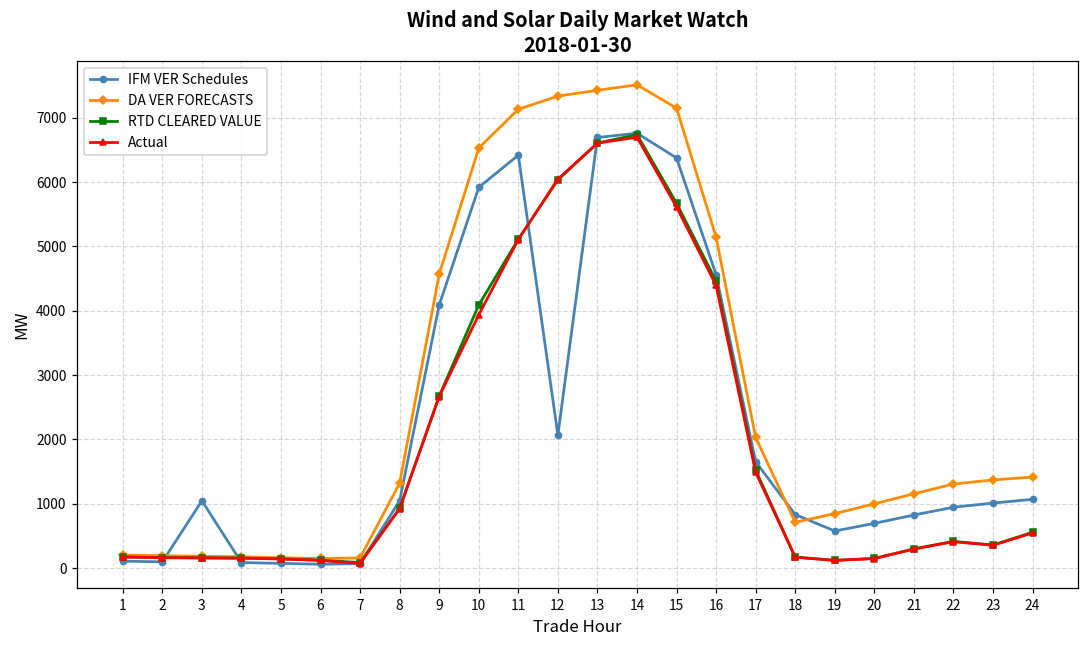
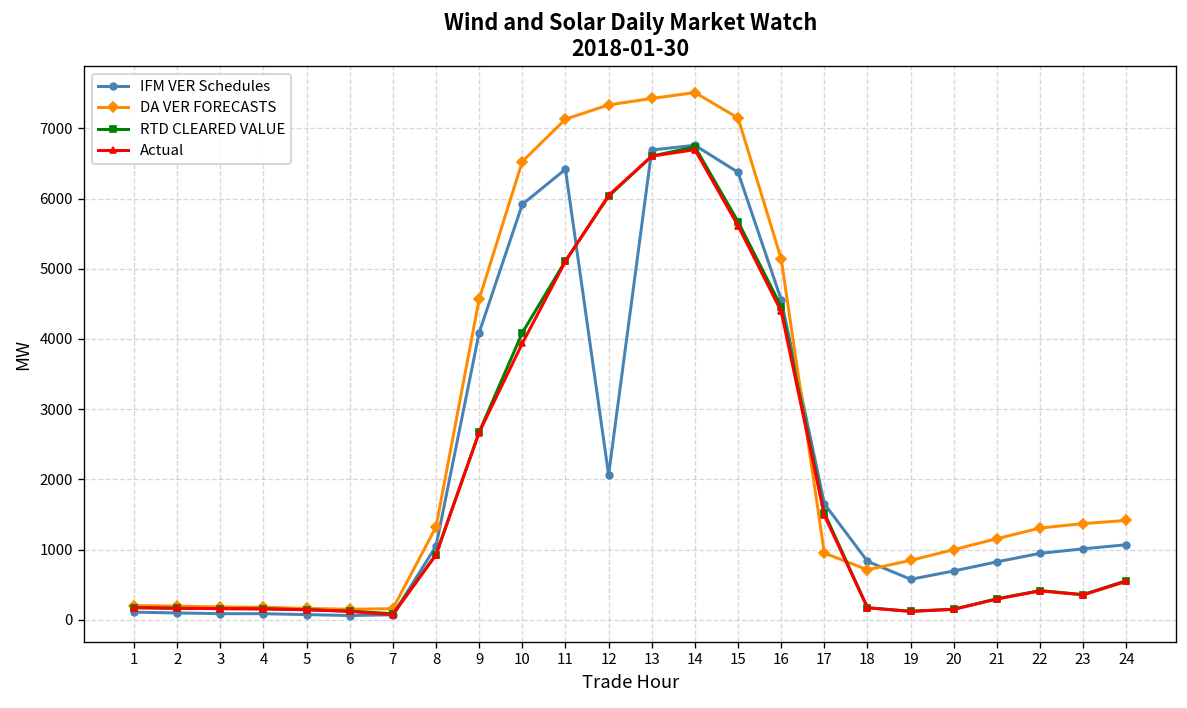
  {
    "IFM VER Schedules": {
      "1": 100,
      "2": 100,
-     "3": 1000,
+     "3": 100,
      "4": 100,
      "5": 100,
      "6": 100,
      "8": 1000,
      "9": 4100,
      "10": 5900,
      "11": 6400,
      "12": 2100,
      "13": 6700,
      "15": 6400,
      "16": 4600,
      "17": 1700,
      "18": 800,
      "19": 600,
      "20": 700,
      "21": 800,
      "22": 900,
      "23": 1000,
      "24": 1100
    },
    "DA VER FORECASTS": {
      "7": 200,
      "8": 1300,
      "9": 4600,
      "10": 6500,
      "11": 7100,
      "12": 7300,
      "13": 7400,
      "14": 7500,
      "15": 7100,
      "16": 5100,
-     "17": 2000,
+     "17": 1000,
      "18": 700,
      "19": 800,
      "20": 1000,
      "21": 1200,
      "22": 1300,
      "23": 1400,
      "24": 1400
    },
    "RTD CLEARED VALUE": {
      "10": 4100,
      "15": 5700,
      "16": 4500
    },
    "Actual": {
      "10": 3900,
      "15": 5600,
      "16": 4400
    }
  }
